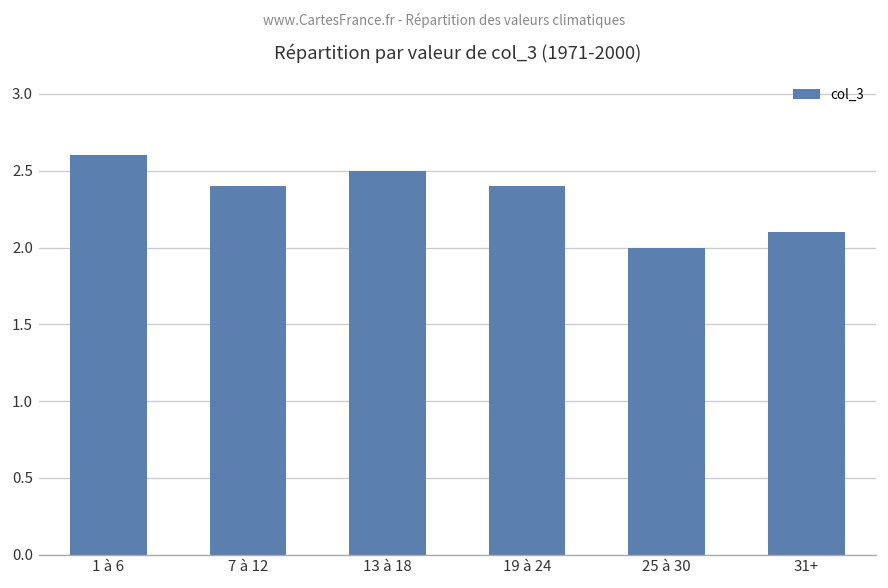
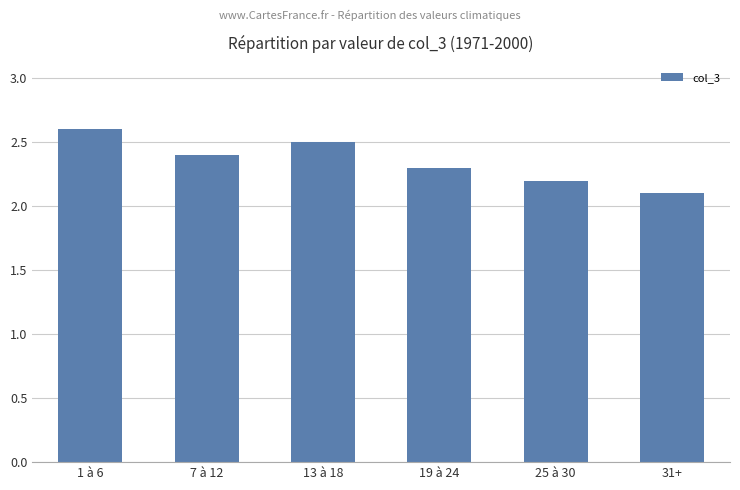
  {
    "1 à 6": 2.6,
    "7 à 12": 2.4,
    "13 à 18": 2.5,
-   "19 à 24": 2.4,
-   "25 à 30": 2.0,
+   "19 à 24": 2.3,
+   "25 à 30": 2.2,
    "31+": 2.1
  }
